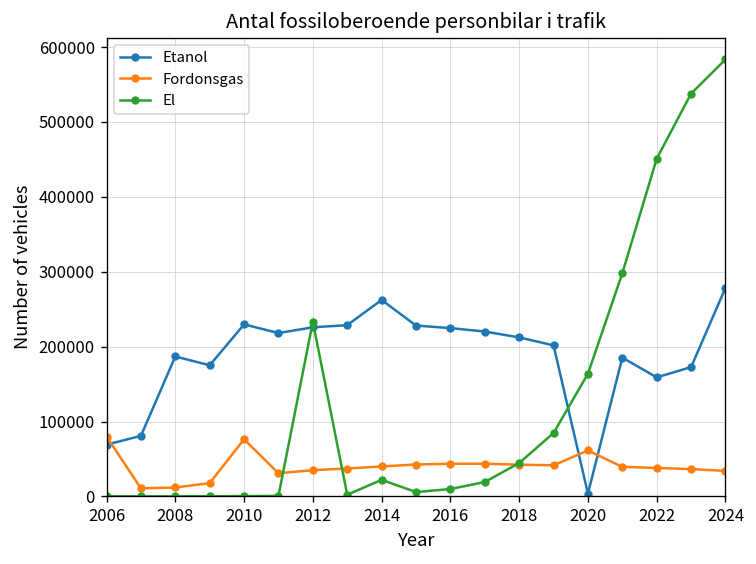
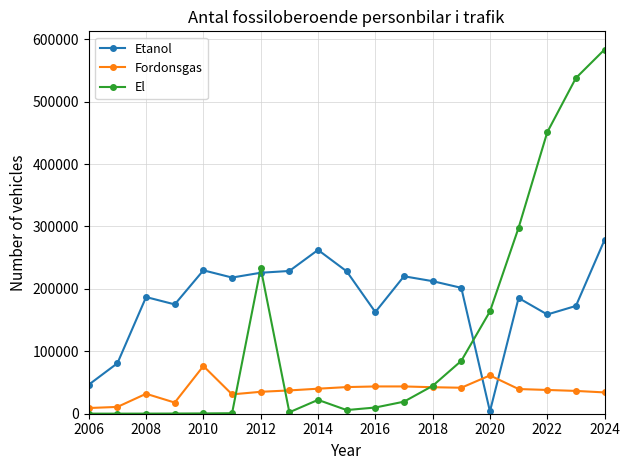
  {
    "Etanol": {
-     "2006": 70000,
+     "2006": 50000,
      "2008": 190000,
      "2010": 230000,
      "2012": 230000,
      "2014": 260000,
-     "2016": 220000,
+     "2016": 160000,
      "2018": 210000,
      "2020": 0,
      "2022": 160000,
      "2024": 280000
    },
    "Fordonsgas": {
-     "2006": 80000,
-     "2008": 10000,
+     "2006": 10000,
+     "2008": 30000,
      "2010": 80000,
      "2012": 40000,
      "2014": 40000,
      "2016": 40000,
      "2020": 60000,
      "2022": 40000,
      "2024": 30000
    },
    "El": {
      "2006": 0,
      "2008": 0,
      "2010": 0,
      "2012": 230000,
      "2014": 20000,
      "2016": 10000,
      "2020": 160000,
      "2022": 450000,
      "2024": 580000
    }
  }
